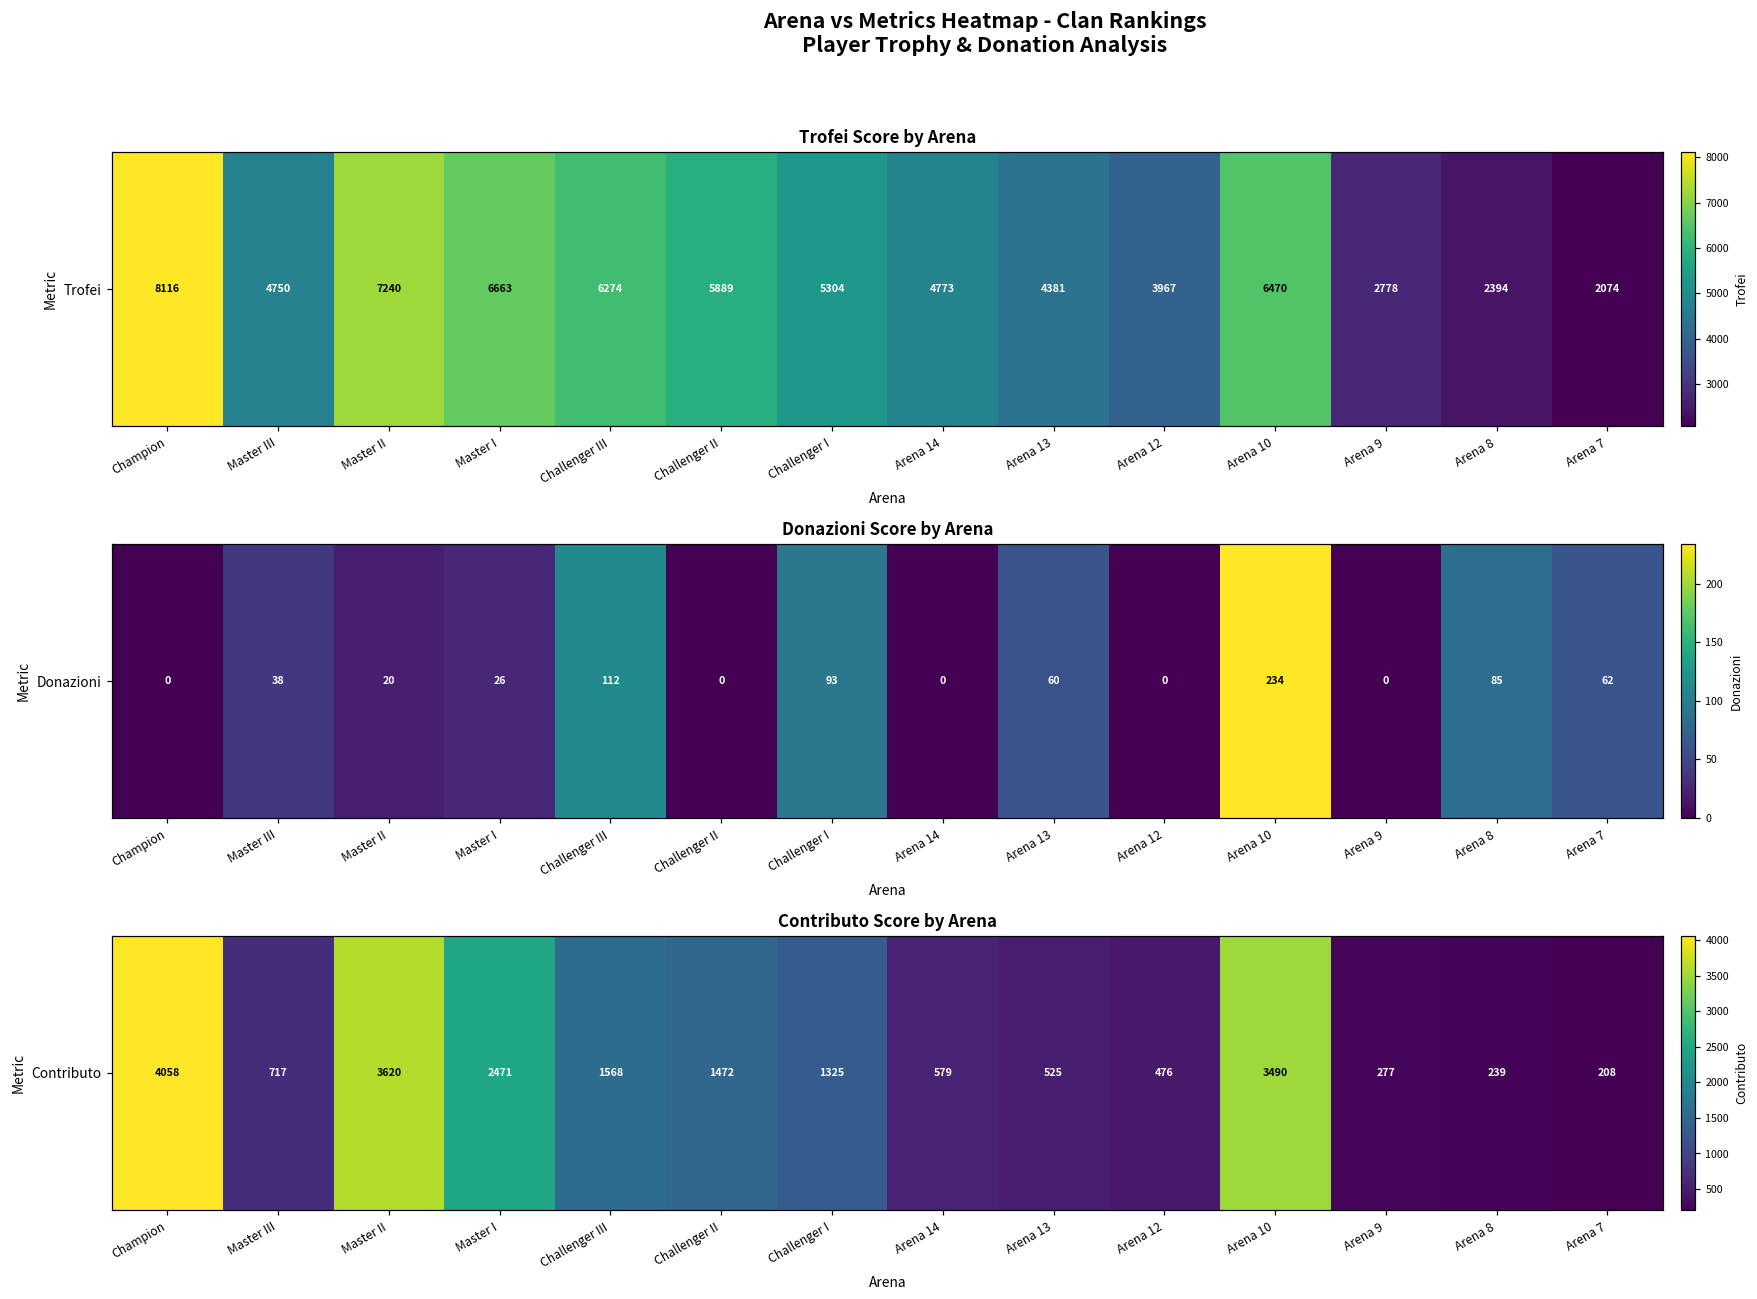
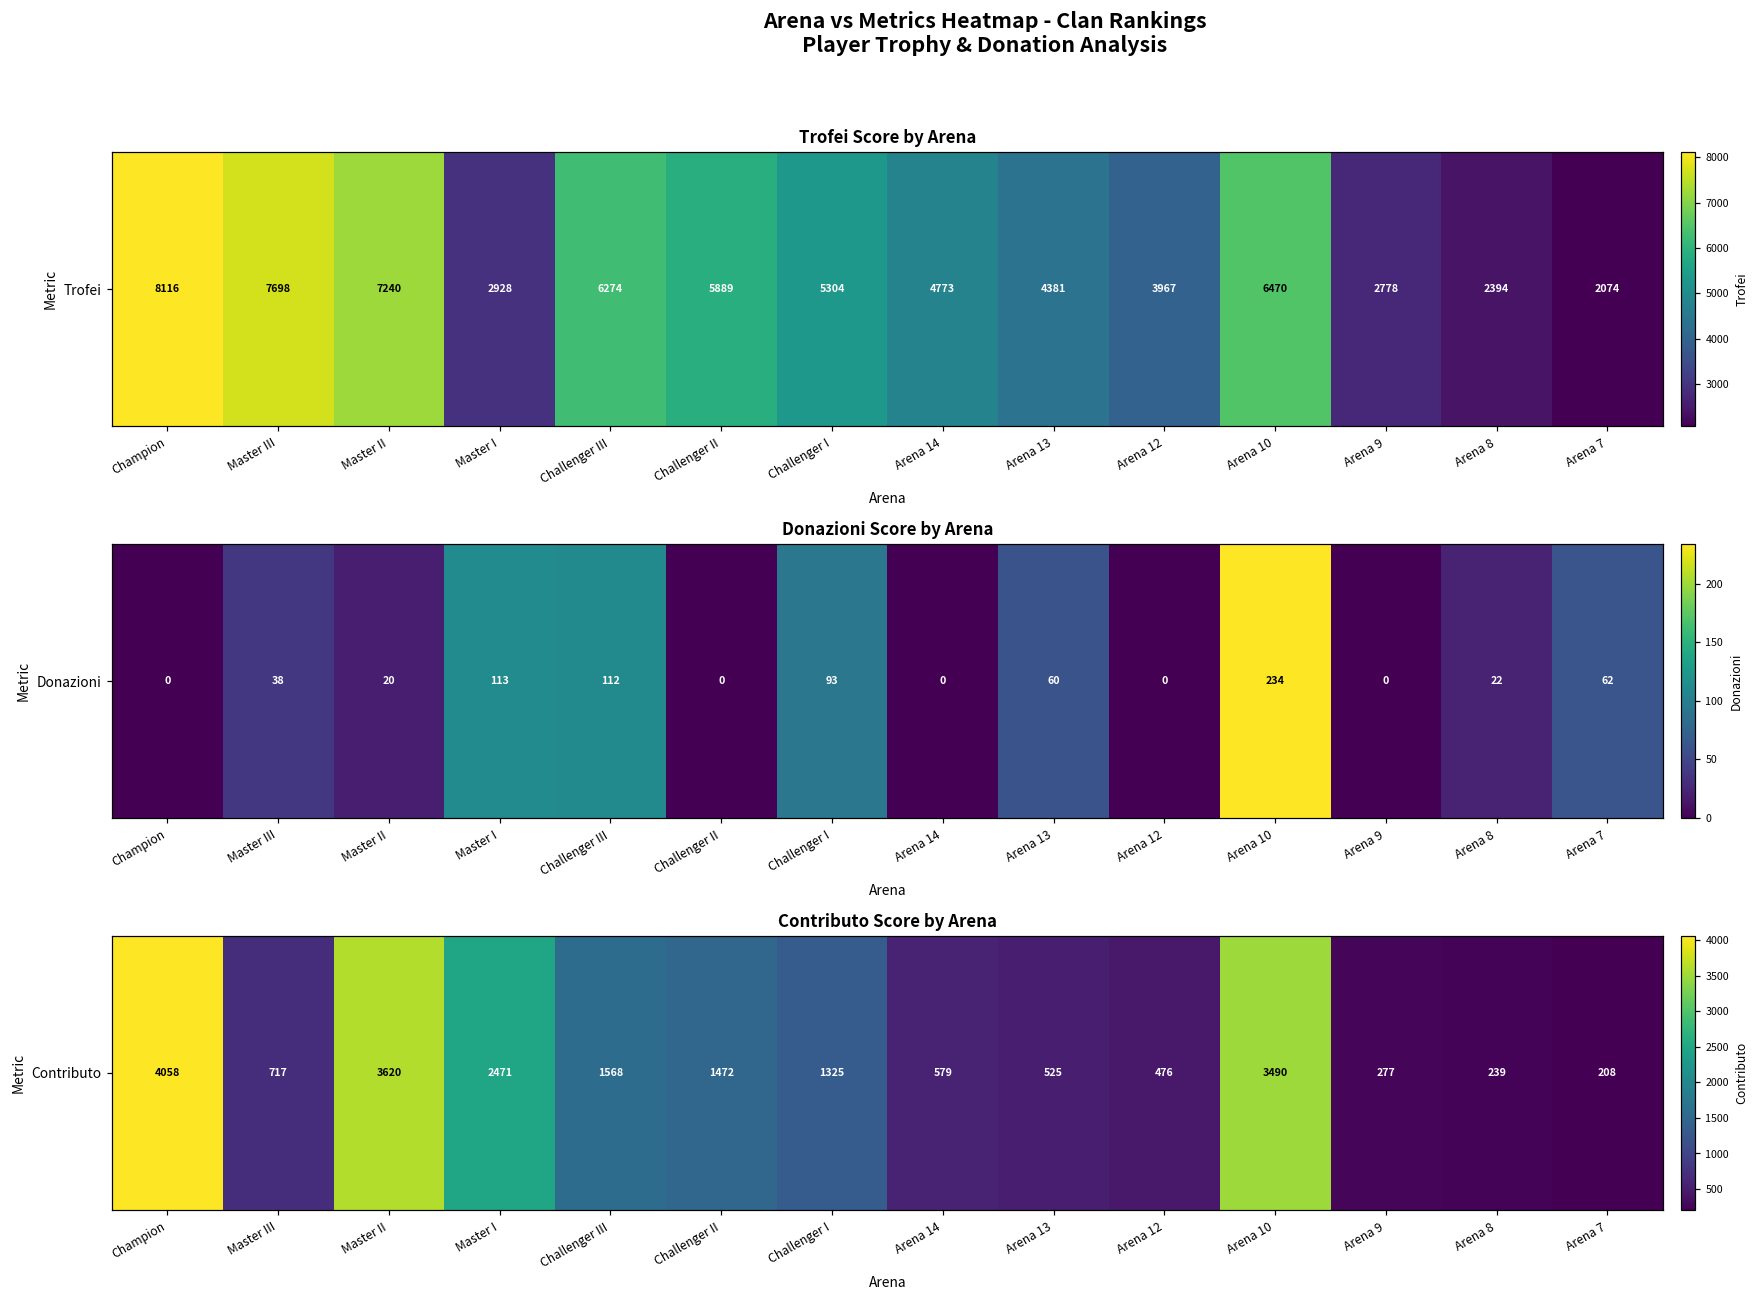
  {
    "Trofei Score by Arena": {
      "Trofei": {
        "Champion": 8116,
-       "Master III": 4750,
+       "Master III": 7698,
        "Master II": 7240,
-       "Master I": 6663,
+       "Master I": 2928,
        "Challenger III": 6274,
        "Challenger II": 5889,
        "Challenger I": 5304,
        "Arena 14": 4773,
        "Arena 13": 4381,
        "Arena 12": 3967,
        "Arena 10": 6470,
        "Arena 9": 2778,
        "Arena 8": 2394,
        "Arena 7": 2074
      }
    },
    "Donazioni Score by Arena": {
      "Donazioni": {
        "Champion": 0,
        "Master III": 38,
        "Master II": 20,
-       "Master I": 26,
+       "Master I": 113,
        "Challenger III": 112,
        "Challenger II": 0,
        "Challenger I": 93,
        "Arena 14": 0,
        "Arena 13": 60,
        "Arena 12": 0,
        "Arena 10": 234,
        "Arena 9": 0,
-       "Arena 8": 85,
+       "Arena 8": 22,
        "Arena 7": 62
      }
    },
    "Contributo Score by Arena": {
      "Contributo": {
        "Champion": 4058,
        "Master III": 717,
        "Master II": 3620,
        "Master I": 2471,
        "Challenger III": 1568,
        "Challenger II": 1472,
        "Challenger I": 1325,
        "Arena 14": 579,
        "Arena 13": 525,
        "Arena 12": 476,
        "Arena 10": 3490,
        "Arena 9": 277,
        "Arena 8": 239,
        "Arena 7": 208
      }
    }
  }
